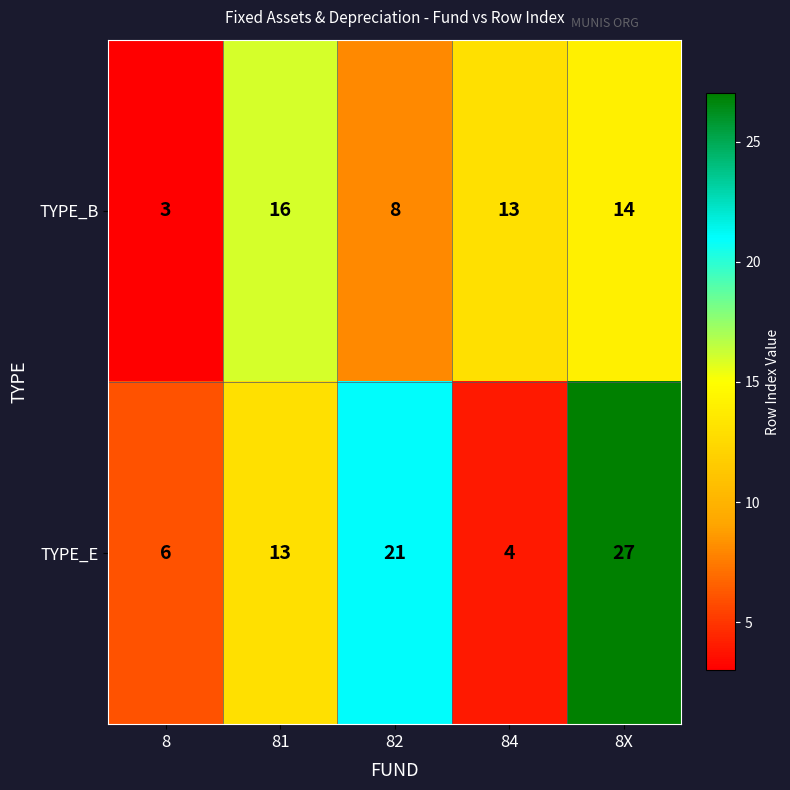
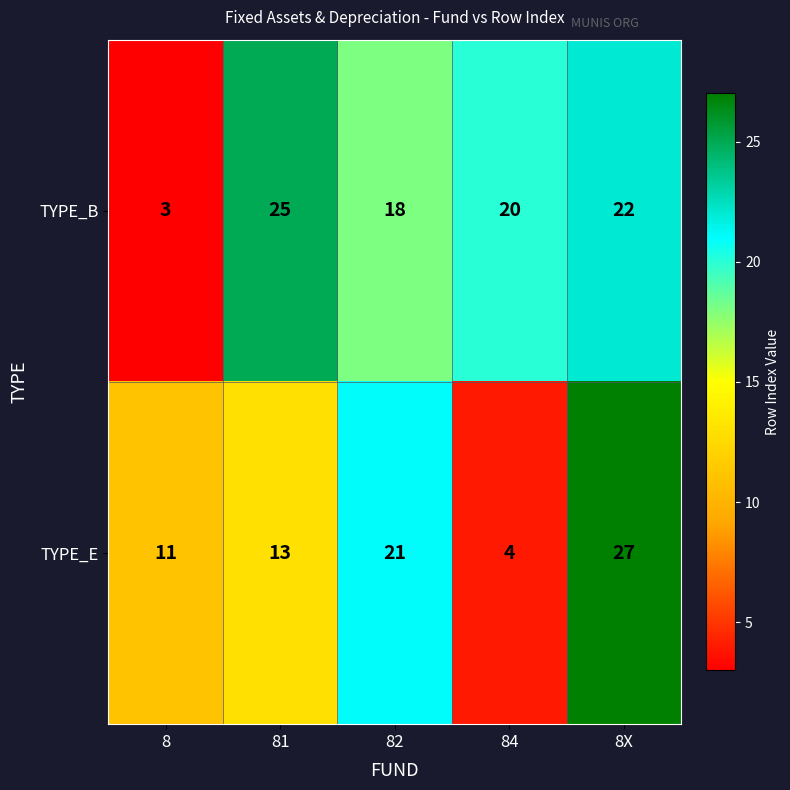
  {
    "TYPE_B": {
      "8": 3,
-     "81": 16,
-     "82": 8,
-     "84": 13,
-     "8X": 14
+     "81": 25,
+     "82": 18,
+     "84": 20,
+     "8X": 22
    },
    "TYPE_E": {
-     "8": 6,
+     "8": 11,
      "81": 13,
      "82": 21,
      "84": 4,
      "8X": 27
    }
  }
